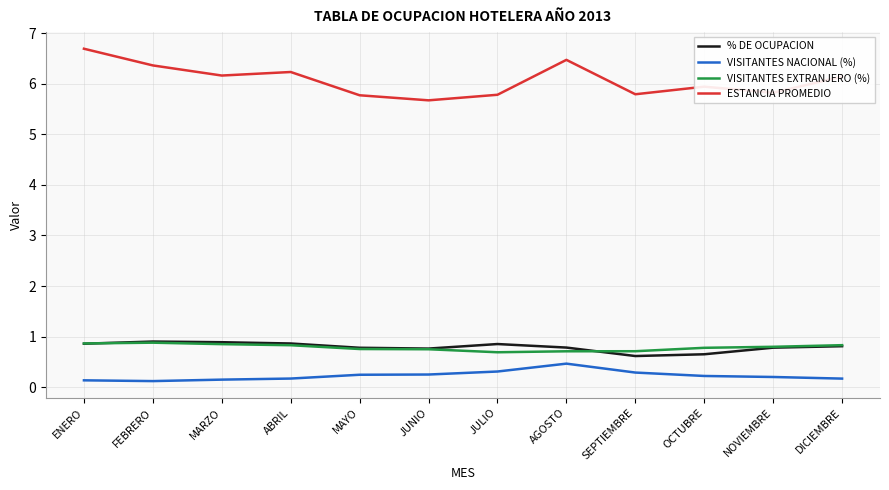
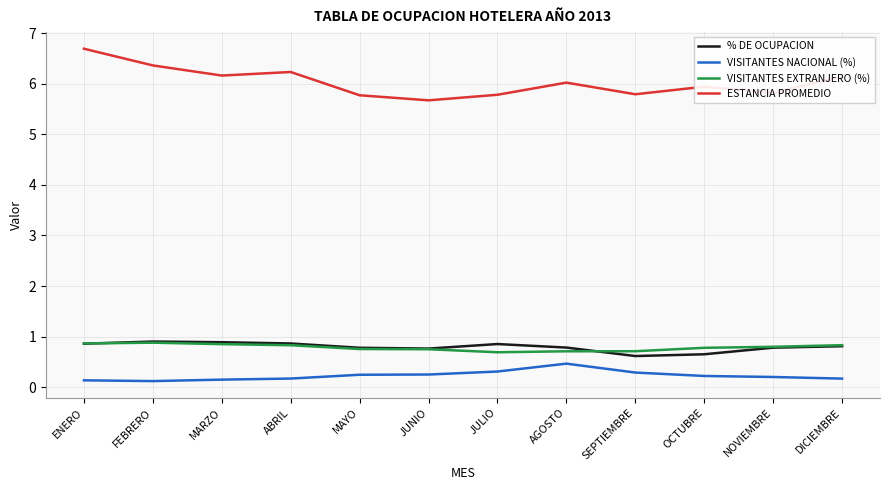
  {
    "% DE OCUPACION": {
      "JULIO": 0.9,
      "AGOSTO": 0.8,
      "SEPTIEMBRE": 0.6,
      "OCTUBRE": 0.7
    },
    "VISITANTES NACIONAL (%)": {
      "ENERO": 0.1,
      "FEBRERO": 0.1,
      "MARZO": 0.1,
      "ABRIL": 0.2,
      "MAYO": 0.2,
      "JUNIO": 0.3,
      "JULIO": 0.3,
      "AGOSTO": 0.5,
      "SEPTIEMBRE": 0.3,
      "OCTUBRE": 0.2,
      "NOVIEMBRE": 0.2,
      "DICIEMBRE": 0.2
    },
    "VISITANTES EXTRANJERO (%)": {
      "JULIO": 0.7,
      "AGOSTO": 0.7,
      "SEPTIEMBRE": 0.7,
      "OCTUBRE": 0.8
    },
    "ESTANCIA PROMEDIO": {
      "ENERO": 6.7,
      "FEBRERO": 6.4,
      "MARZO": 6.2,
      "ABRIL": 6.2,
      "MAYO": 5.8,
      "JUNIO": 5.7,
      "JULIO": 5.8,
-     "AGOSTO": 6.5,
+     "AGOSTO": 6.0,
      "SEPTIEMBRE": 5.8
    }
  }
